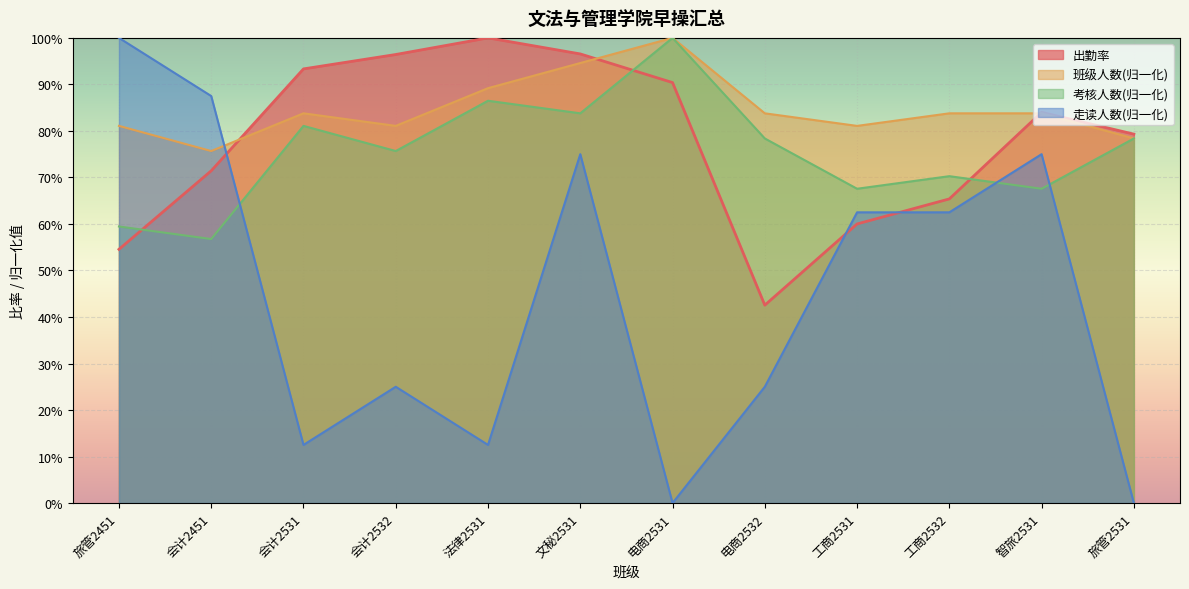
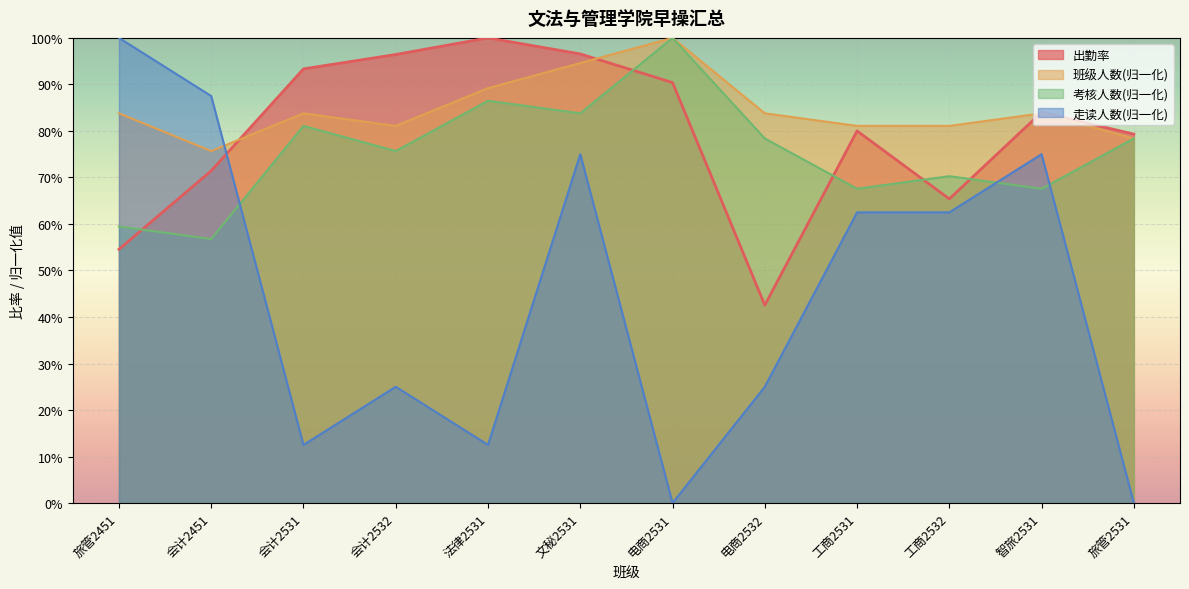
  {
    "出勤率": {
      "旅管2451": "55%",
      "会计2451": "71%",
      "会计2531": "93%",
      "会计2532": "96%",
      "法律2531": "100%",
      "文秘2531": "97%",
      "电商2531": "90%",
      "电商2532": "43%",
-     "工商2531": "60%",
+     "工商2531": "80%",
      "工商2532": "65%",
      "旅管2531": "79%"
    },
    "班级人数(归一化)": {
-     "旅管2451": "81%",
+     "旅管2451": "84%",
      "会计2451": "76%",
      "会计2531": "84%",
      "会计2532": "81%",
      "法律2531": "89%",
      "文秘2531": "95%",
      "电商2532": "84%",
      "工商2531": "81%",
-     "工商2532": "84%"
+     "工商2532": "81%"
    },
    "考核人数(归一化)": {
      "旅管2451": "59%",
      "会计2451": "57%",
      "会计2531": "81%",
      "会计2532": "76%",
      "法律2531": "86%",
      "文秘2531": "84%",
      "电商2532": "78%",
      "工商2531": "68%",
      "工商2532": "70%",
      "智旅2531": "68%"
    },
    "走读人数(归一化)": {
      "旅管2451": "100%",
      "会计2451": "88%",
      "会计2531": "13%",
      "会计2532": "25%",
      "法律2531": "13%",
      "文秘2531": "75%",
      "电商2531": "0%",
      "电商2532": "25%",
      "工商2531": "63%",
      "工商2532": "63%",
      "智旅2531": "75%",
      "旅管2531": "0%"
    }
  }
